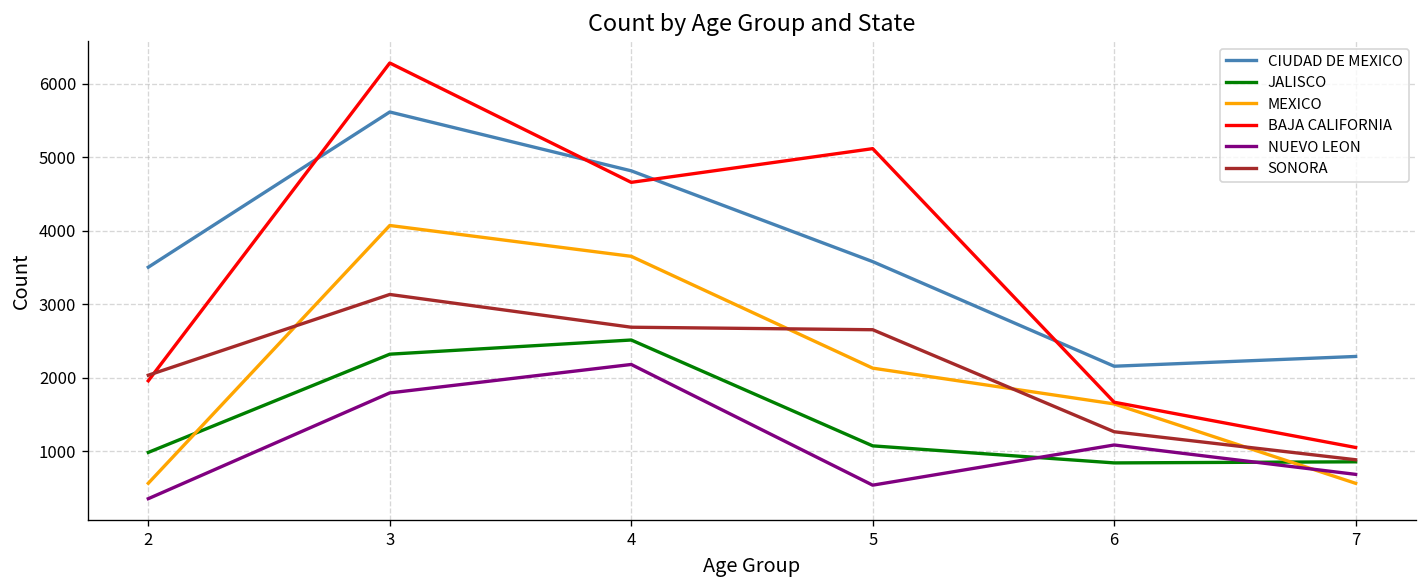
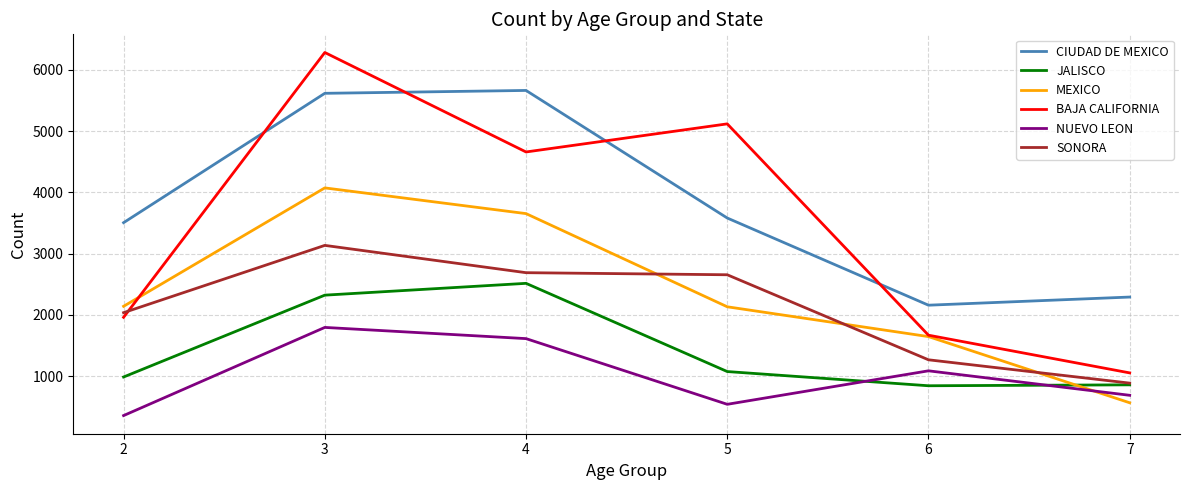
  {
    "CIUDAD DE MEXICO": {
      "2": 3500,
      "3": 5600,
-     "4": 4800,
+     "4": 5700,
      "5": 3600,
      "6": 2200,
      "7": 2300
    },
    "JALISCO": {
      "2": 1000,
      "3": 2300,
      "4": 2500,
      "5": 1100,
      "6": 800
    },
    "MEXICO": {
-     "2": 600,
+     "2": 2100,
      "3": 4100,
      "4": 3700,
      "5": 2100,
      "7": 600
    },
    "BAJA CALIFORNIA": {
      "2": 2000,
      "3": 6300,
      "4": 4700,
      "5": 5100,
      "7": 1100
    },
    "NUEVO LEON": {
      "2": 400,
      "3": 1800,
-     "4": 2200,
+     "4": 1600,
      "5": 500,
      "6": 1100,
      "7": 700
    },
    "SONORA": {
      "2": 2000,
      "3": 3100,
      "4": 2700,
      "5": 2700,
      "6": 1300
    }
  }
